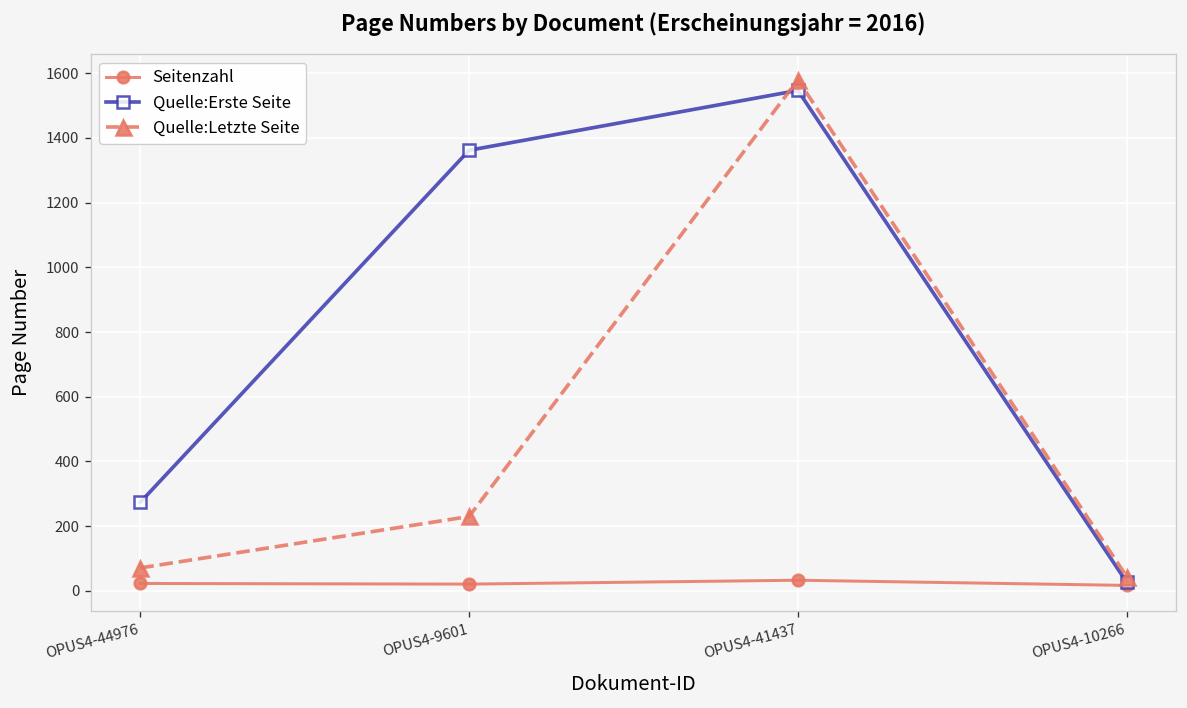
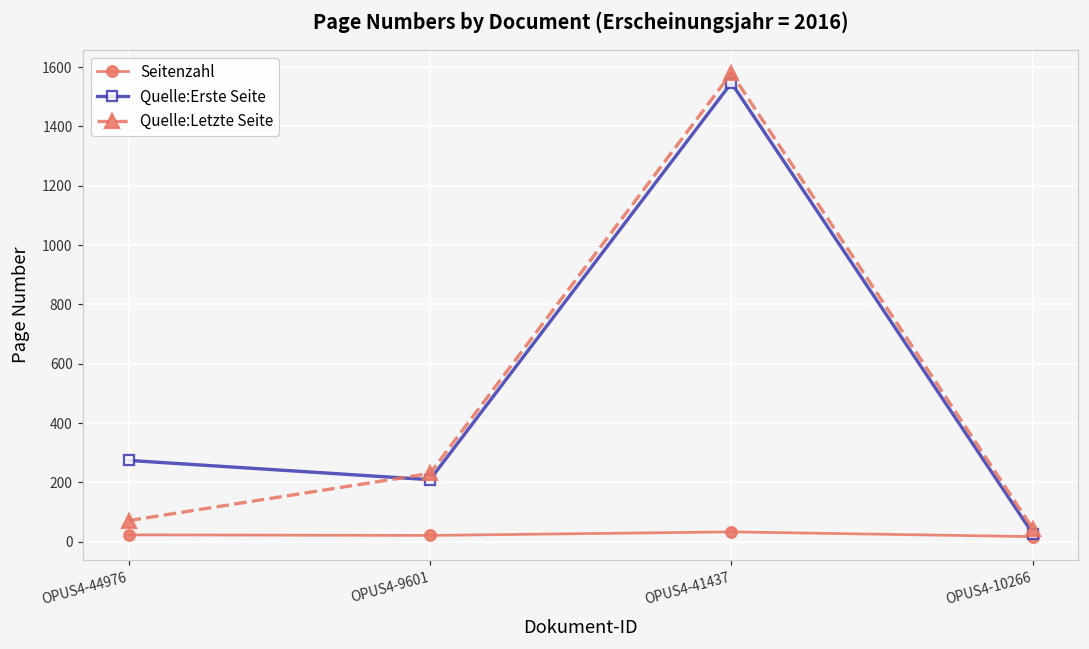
  {
    "Quelle:Erste Seite": {
      "OPUS4-44976": 270,
-     "OPUS4-9601": 1360,
+     "OPUS4-9601": 210,
      "OPUS4-41437": 1550,
      "OPUS4-10266": 30
    }
  }
